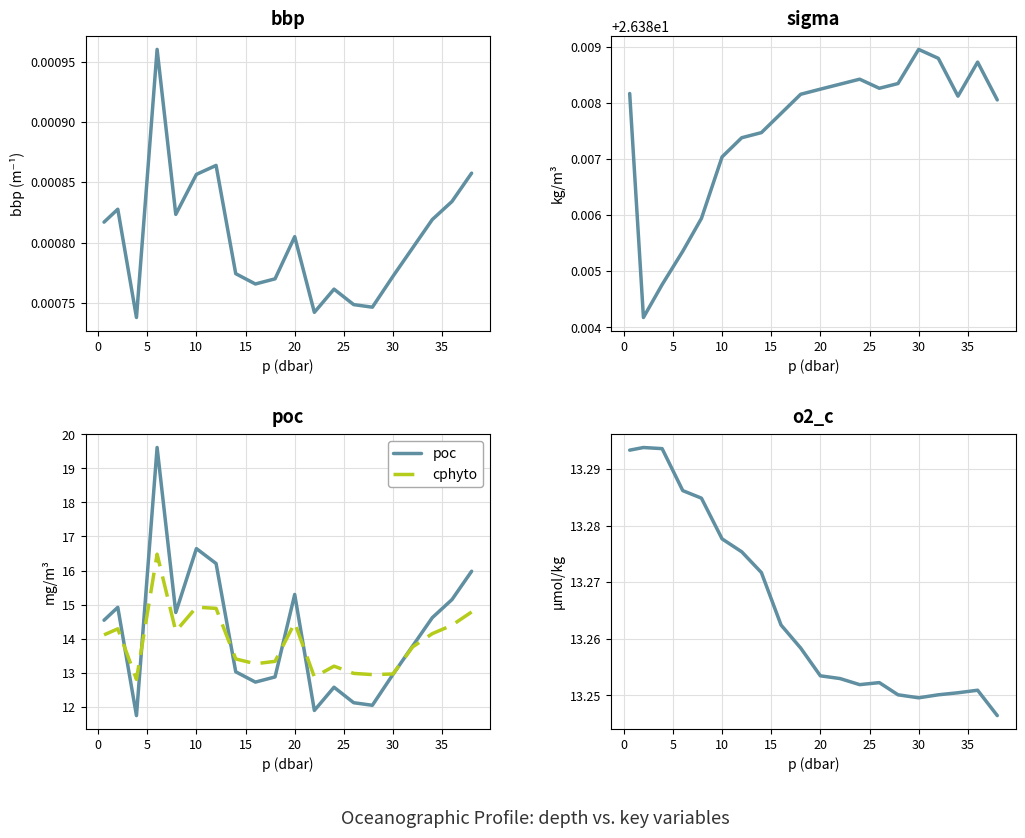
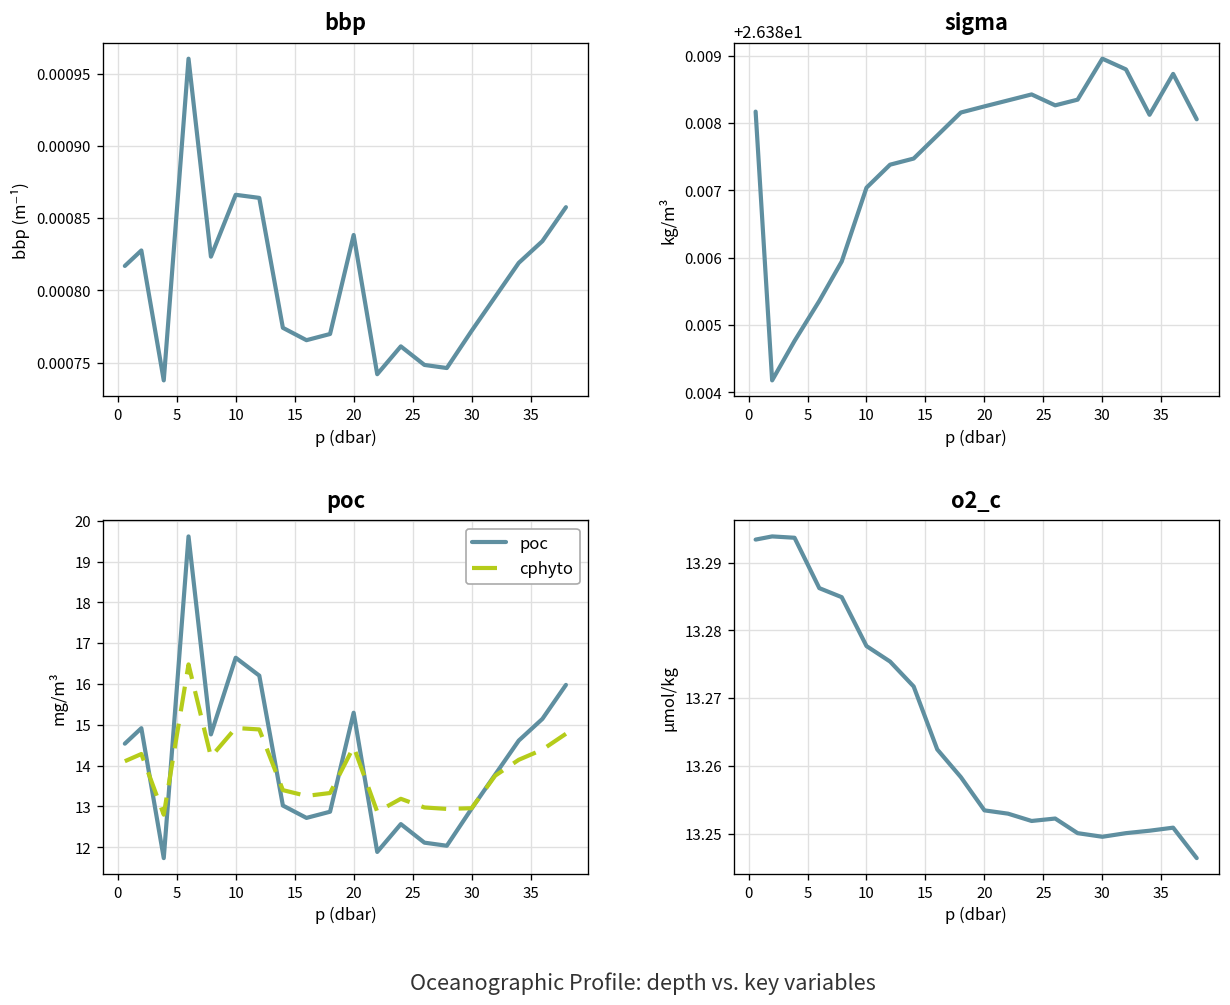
  {
    "bbp": {
-     "10": 0.000857,
-     "20": 0.000805,
+     "10": 0.000866,
+     "20": 0.000838,
      "30": 0.000772
    },
    "sigma": {
      "10": 26.3870,
      "20": 26.3882,
      "30": 26.3890
    },
    "poc": {
      "poc": {
        "10": 16.6,
        "20": 15.3
      },
      "cphyto": {
        "10": 14.9,
        "20": 14.5
      }
    },
    "o2_c": {
      "10": 13.278,
      "20": 13.253,
      "30": 13.250
    }
  }
